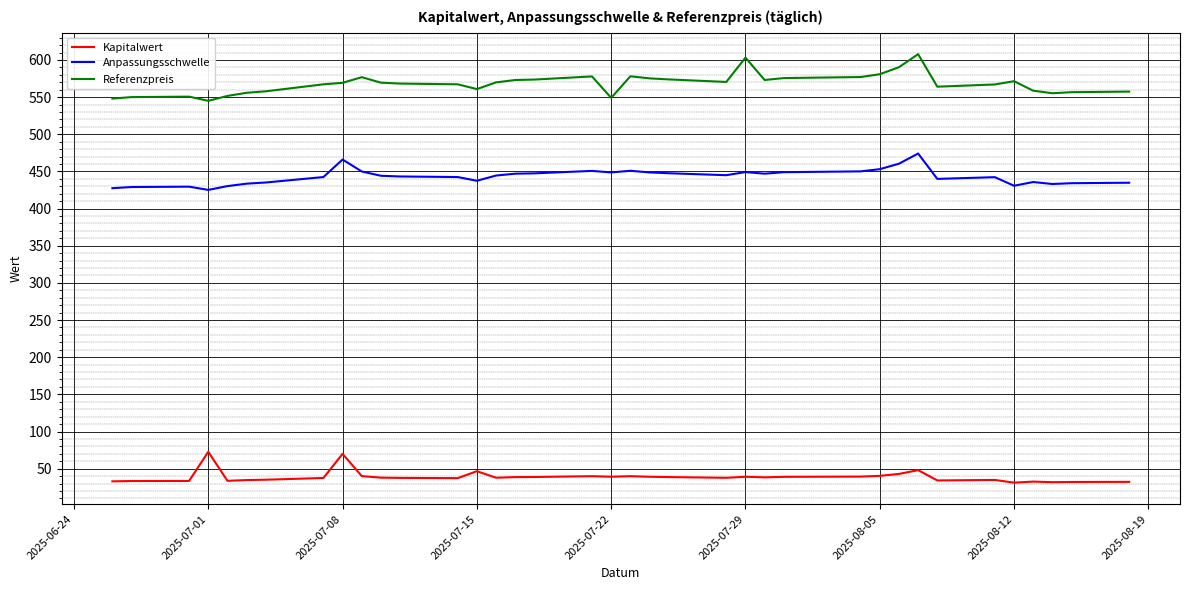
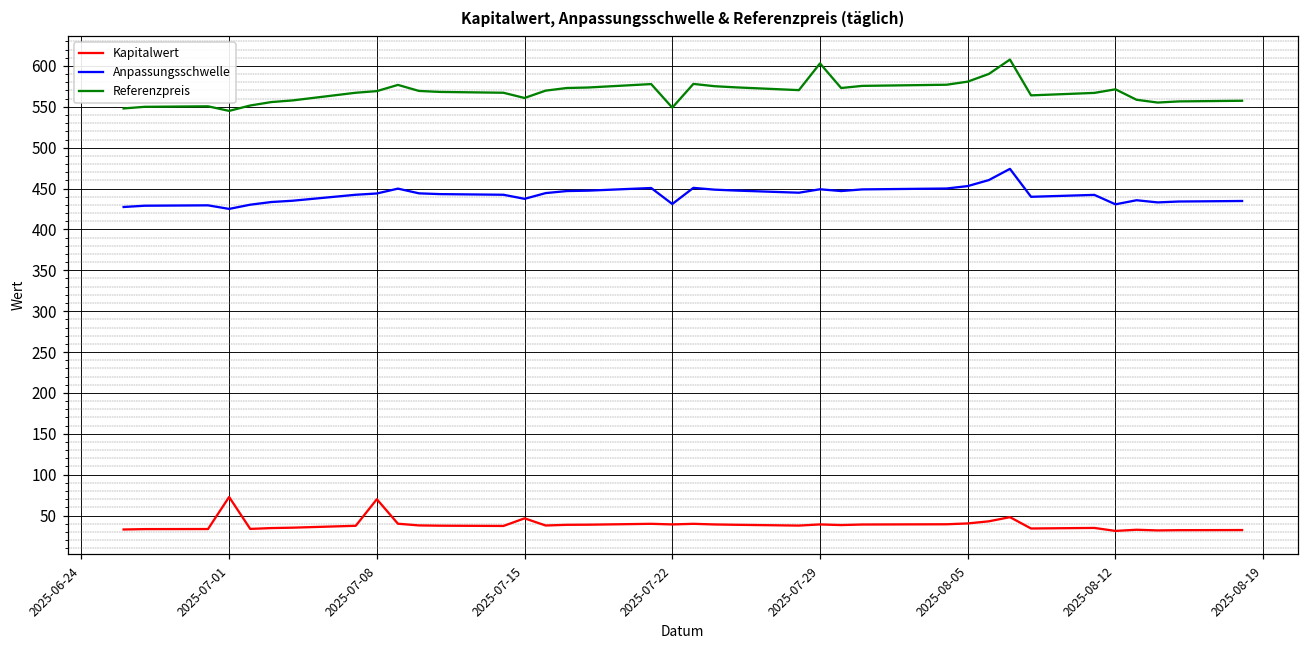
  {
    "Kapitalwert": {
      "2025-07-01": 70,
      "2025-07-08": 70,
      "2025-07-15": 50,
      "2025-07-22": 40,
      "2025-07-29": 40,
      "2025-08-05": 40,
      "2025-08-12": 30
    },
    "Anpassungsschwelle": {
      "2025-07-01": 430,
-     "2025-07-08": 470,
+     "2025-07-08": 440,
      "2025-07-15": 440,
-     "2025-07-22": 450,
+     "2025-07-22": 430,
      "2025-07-29": 450,
      "2025-08-05": 450,
      "2025-08-12": 430
    },
    "Referenzpreis": {
      "2025-07-01": 550,
      "2025-07-08": 570,
      "2025-07-15": 560,
      "2025-07-22": 550,
      "2025-07-29": 600,
      "2025-08-05": 580,
      "2025-08-12": 570
    }
  }
